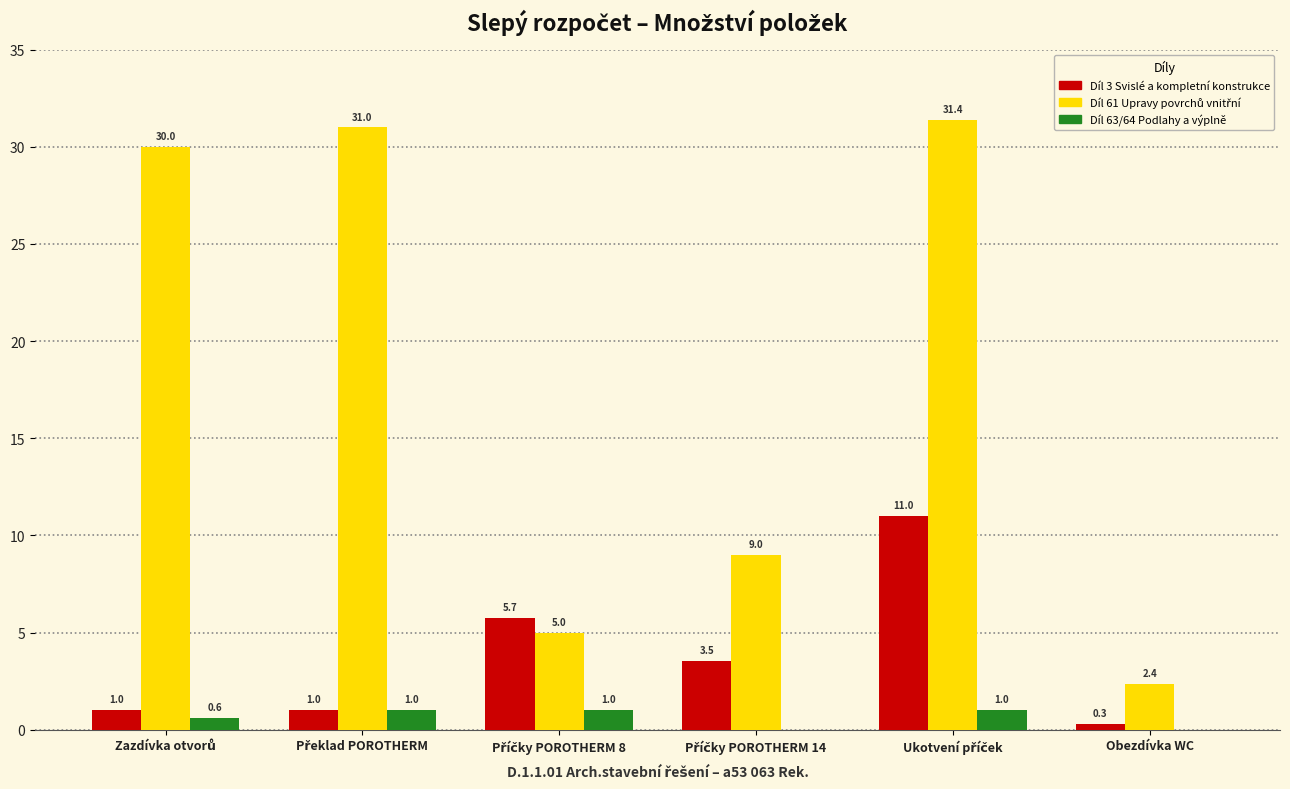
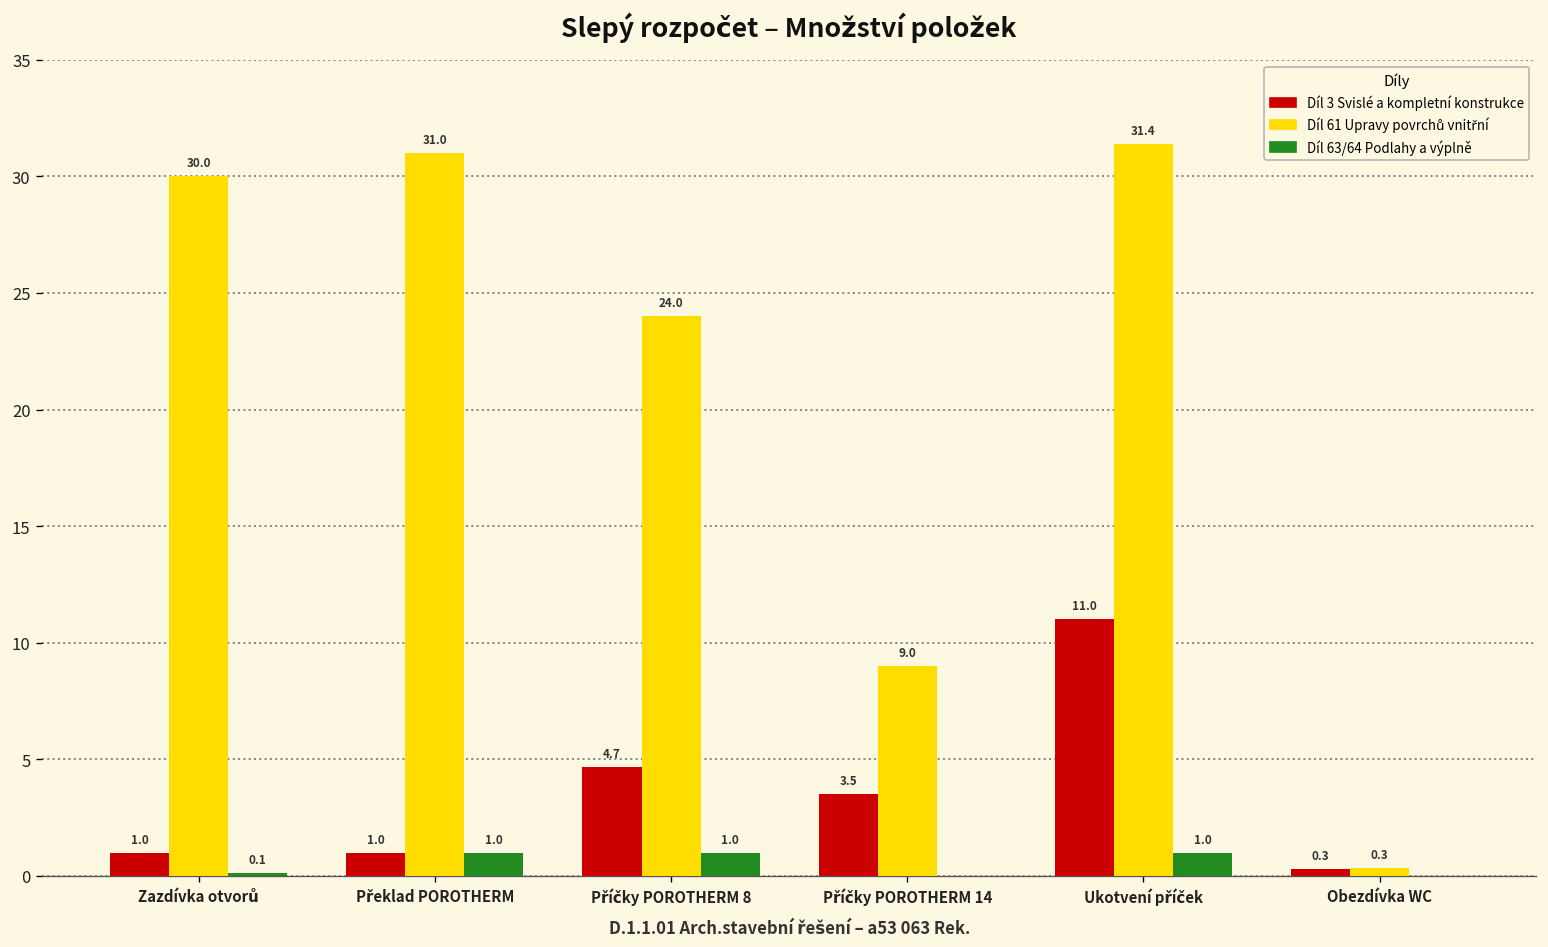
  {
    "Díl 3 Svislé a kompletní konstrukce": {
      "Zazdívka otvorů": 1.0,
      "Překlad POROTHERM": 1.0,
-     "Příčky POROTHERM 8": 5.7,
+     "Příčky POROTHERM 8": 4.7,
      "Příčky POROTHERM 14": 3.5,
      "Ukotvení příček": 11.0,
      "Obezdívka WC": 0.3
    },
    "Díl 61 Upravy povrchů vnitřní": {
      "Zazdívka otvorů": 30.0,
      "Překlad POROTHERM": 31.0,
-     "Příčky POROTHERM 8": 5.0,
+     "Příčky POROTHERM 8": 24.0,
      "Příčky POROTHERM 14": 9.0,
      "Ukotvení příček": 31.4,
-     "Obezdívka WC": 2.4
+     "Obezdívka WC": 0.3
    },
    "Díl 63/64 Podlahy a výplně": {
-     "Zazdívka otvorů": 0.6,
+     "Zazdívka otvorů": 0.1,
      "Překlad POROTHERM": 1.0,
      "Příčky POROTHERM 8": 1.0,
      "Ukotvení příček": 1.0
    }
  }
